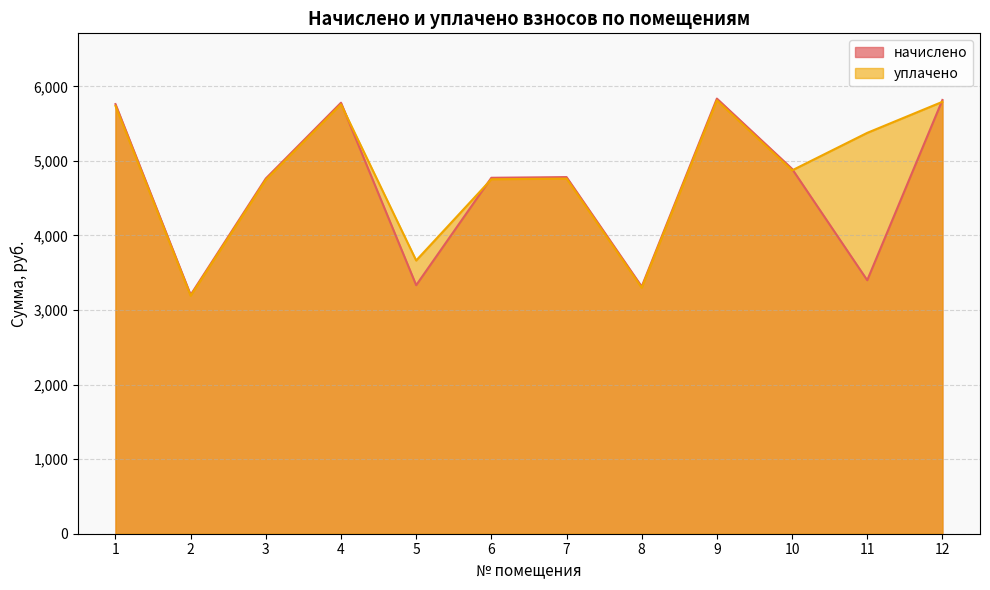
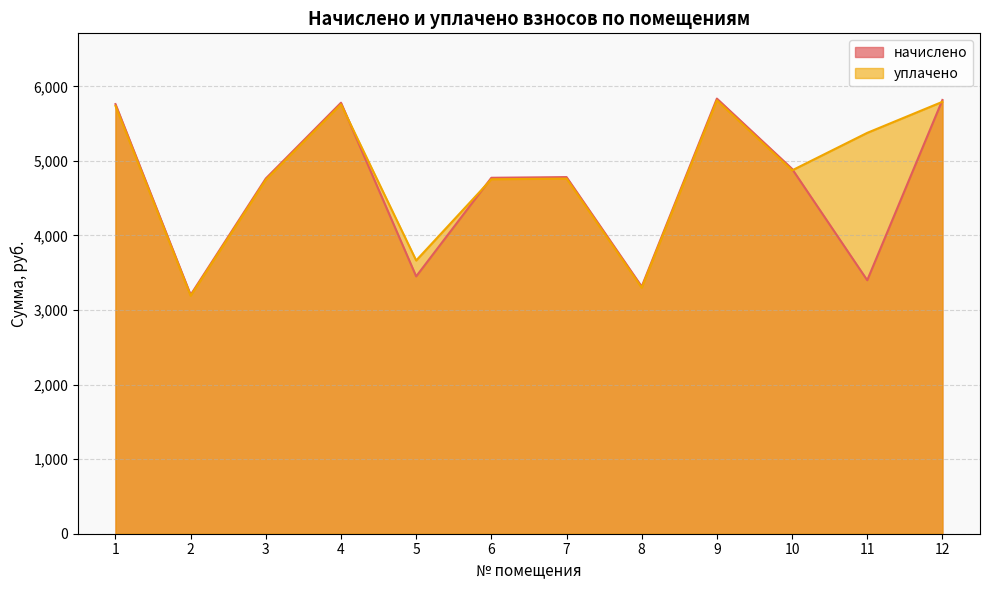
  {
    "начислено": {
-     "5": "3,300",
+     "5": "3,500",
      "11": "3,400"
    },
    "уплачено": {
      "5": "3,700",
      "11": "5,400"
    }
  }
